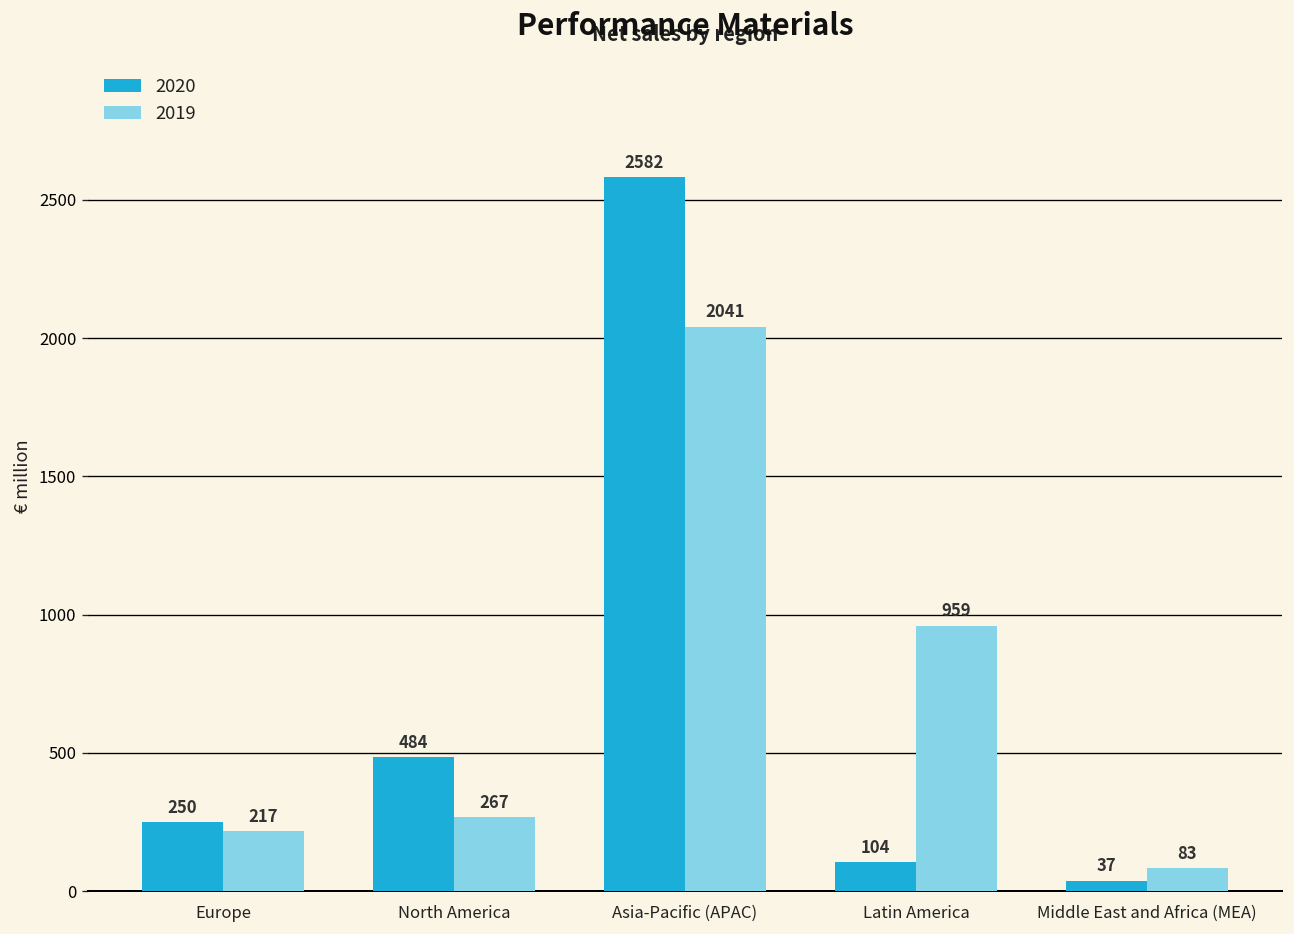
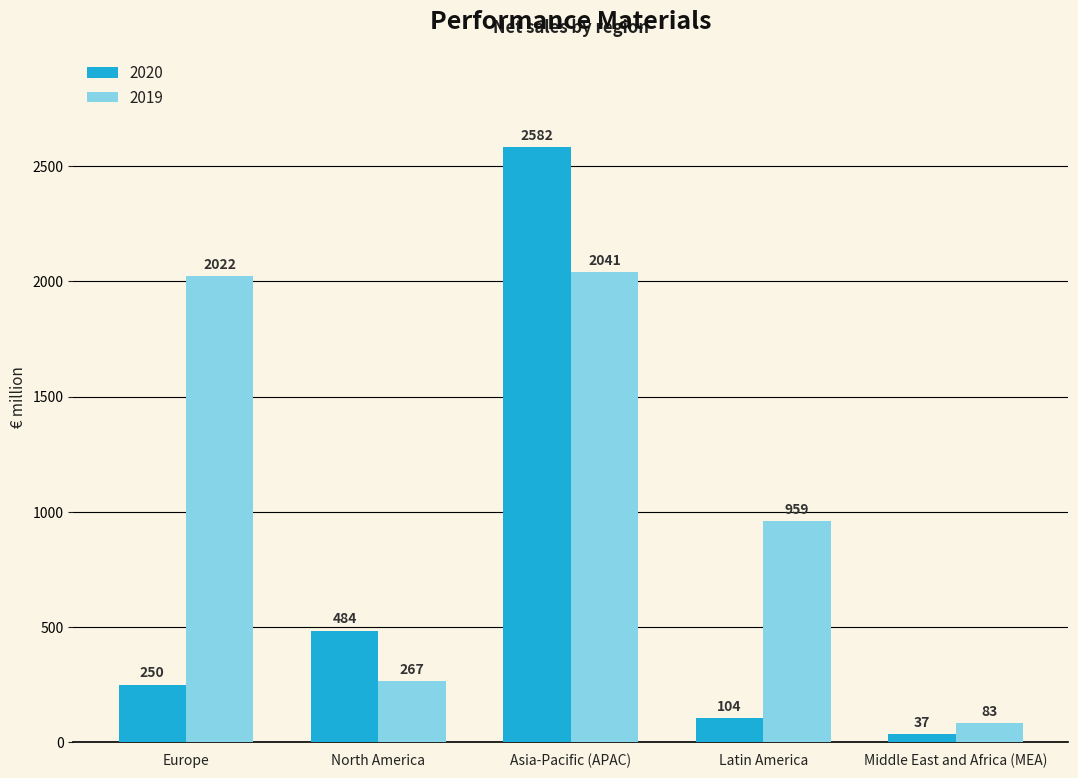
  {
    "2020": {
      "Europe": 250,
      "North America": 484,
      "Asia-Pacific (APAC)": 2582,
      "Latin America": 104,
      "Middle East and Africa (MEA)": 37
    },
    "2019": {
-     "Europe": 217,
+     "Europe": 2022,
      "North America": 267,
      "Asia-Pacific (APAC)": 2041,
      "Latin America": 959,
      "Middle East and Africa (MEA)": 83
    }
  }
